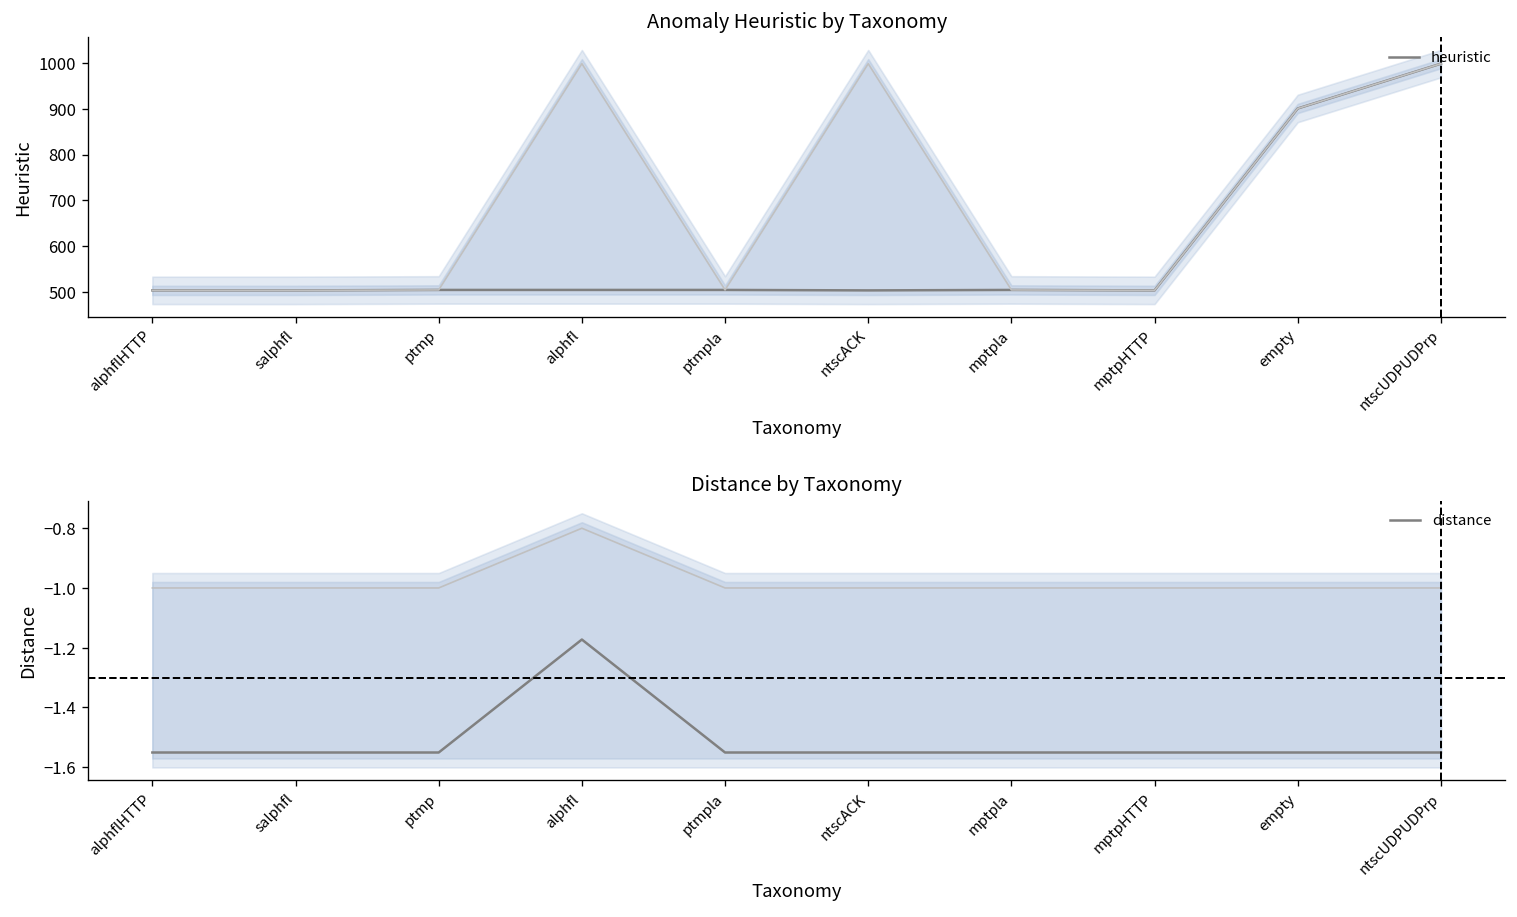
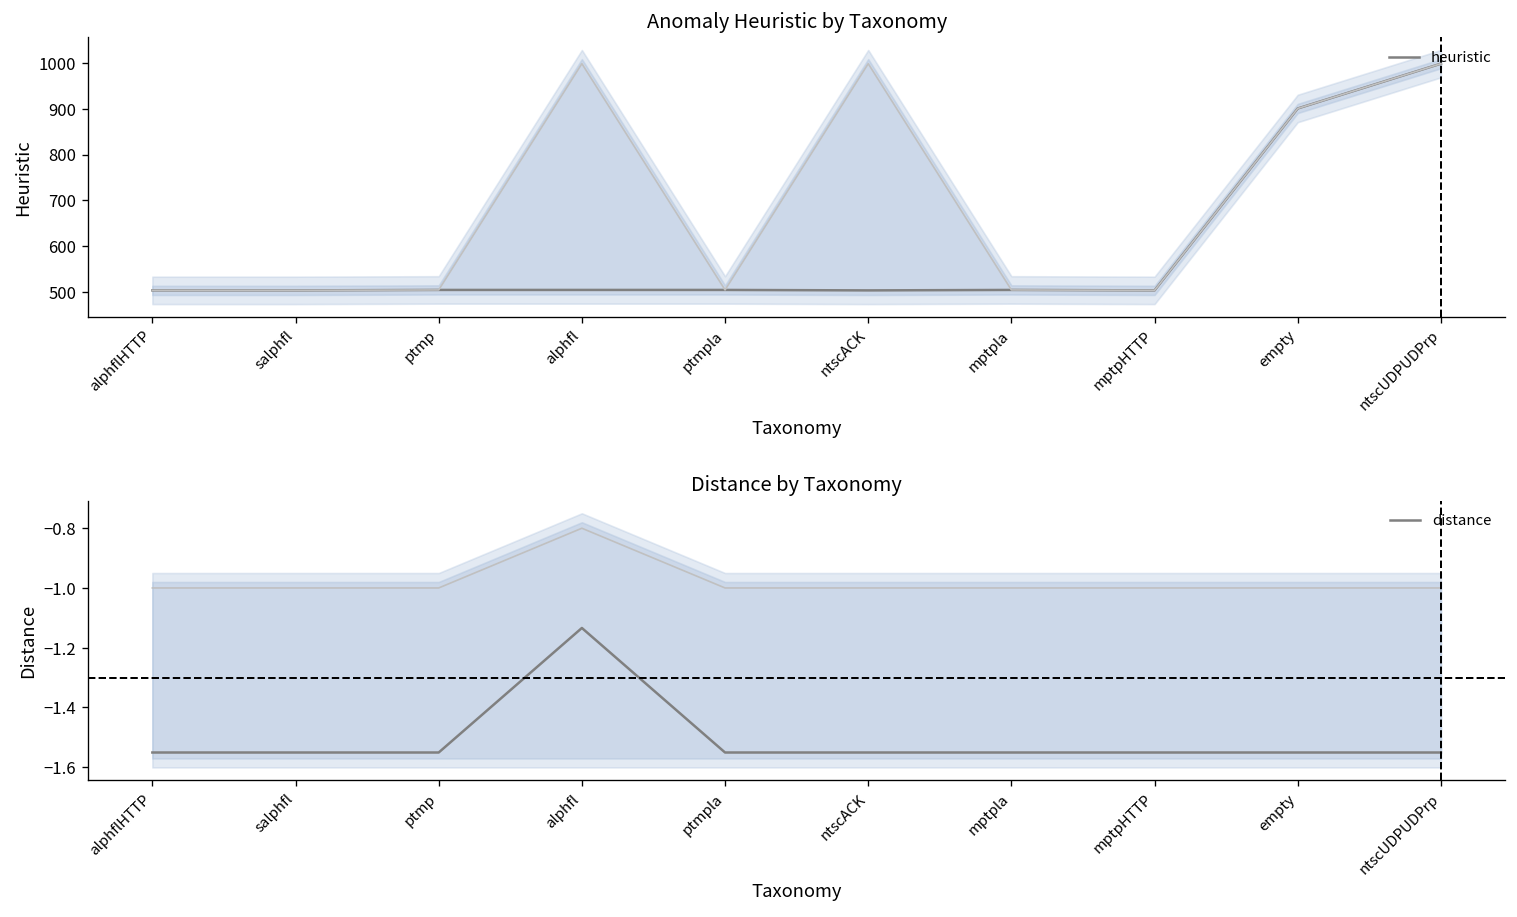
  {
    "Anomaly Heuristic by Taxonomy": {
      "heuristic": {
        "alphfl": 500,
        "ntscACK": 500
      }
    },
    "Distance by Taxonomy": {
      "distance": {
        "alphflHTTP": -1.55,
        "salphfl": -1.55,
        "ptmp": -1.55,
-       "alphfl": -1.17,
+       "alphfl": -1.13,
        "ptmpla": -1.55,
        "ntscACK": -1.55,
        "mptpla": -1.55,
        "mptpHTTP": -1.55,
        "empty": -1.55,
        "ntscUDPUDPrp": -1.55
      }
    }
  }
